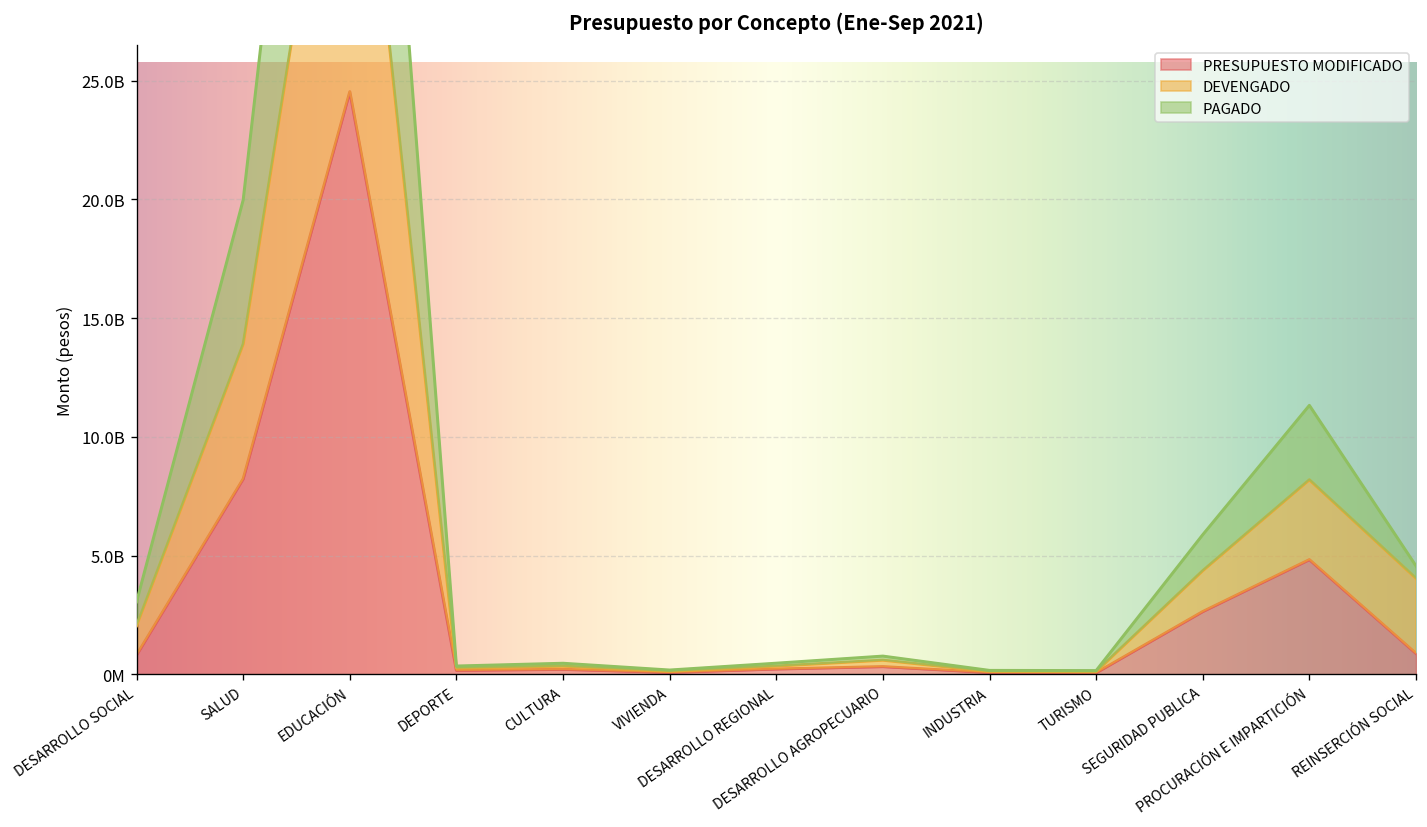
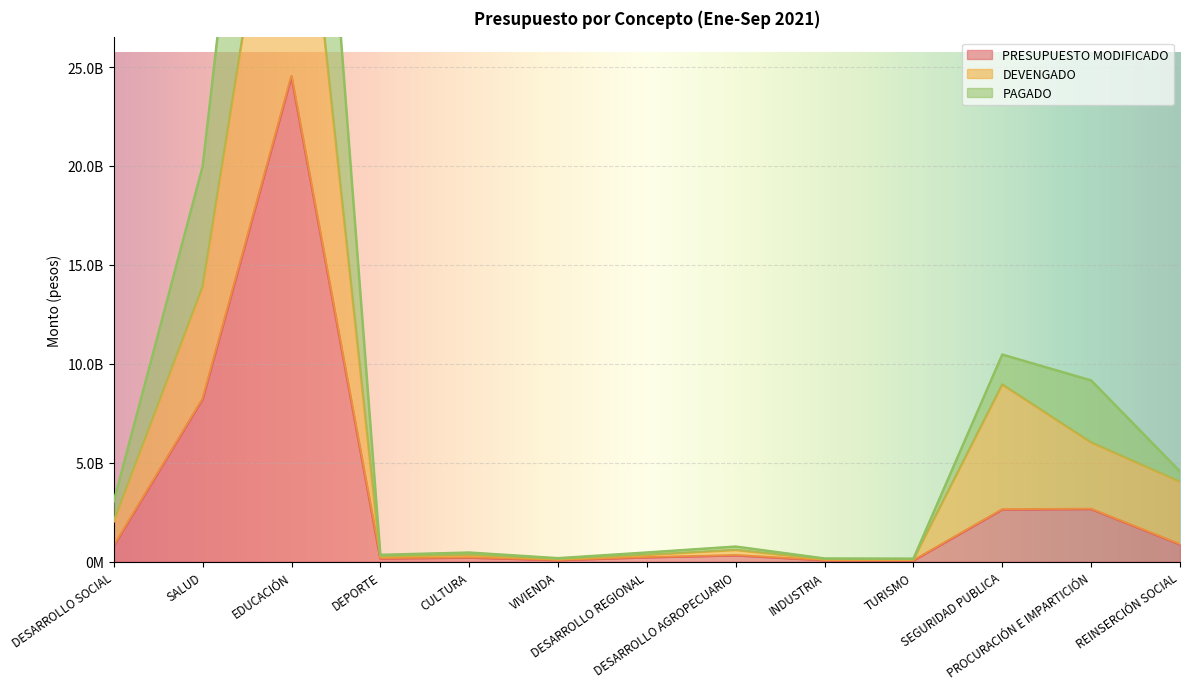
  {
    "PRESUPUESTO MODIFICADO": {
      "DESARROLLO SOCIAL": 800000000,
      "SALUD": 8200000000,
      "EDUCACIÓN": 24500000000,
      "CULTURA": 200000000,
      "DESARROLLO AGROPECUARIO": 300000000,
      "SEGURIDAD PUBLICA": 2600000000,
-     "PROCURACIÓN E IMPARTICIÓN": 4800000000,
+     "PROCURACIÓN E IMPARTICIÓN": 2700000000,
      "REINSERCIÓN SOCIAL": 900000000
    },
    "DEVENGADO": {
      "DESARROLLO SOCIAL": 1200000000,
      "SALUD": 5700000000,
      "DESARROLLO AGROPECUARIO": 300000000,
-     "SEGURIDAD PUBLICA": 1700000000,
+     "SEGURIDAD PUBLICA": 6300000000,
      "PROCURACIÓN E IMPARTICIÓN": 3400000000,
      "REINSERCIÓN SOCIAL": 3200000000
    },
    "PAGADO": {
      "DESARROLLO SOCIAL": 1000000000,
      "SALUD": 6100000000,
      "DESARROLLO AGROPECUARIO": 200000000,
      "SEGURIDAD PUBLICA": 1500000000,
      "PROCURACIÓN E IMPARTICIÓN": 3100000000,
      "REINSERCIÓN SOCIAL": 500000000
    }
  }
